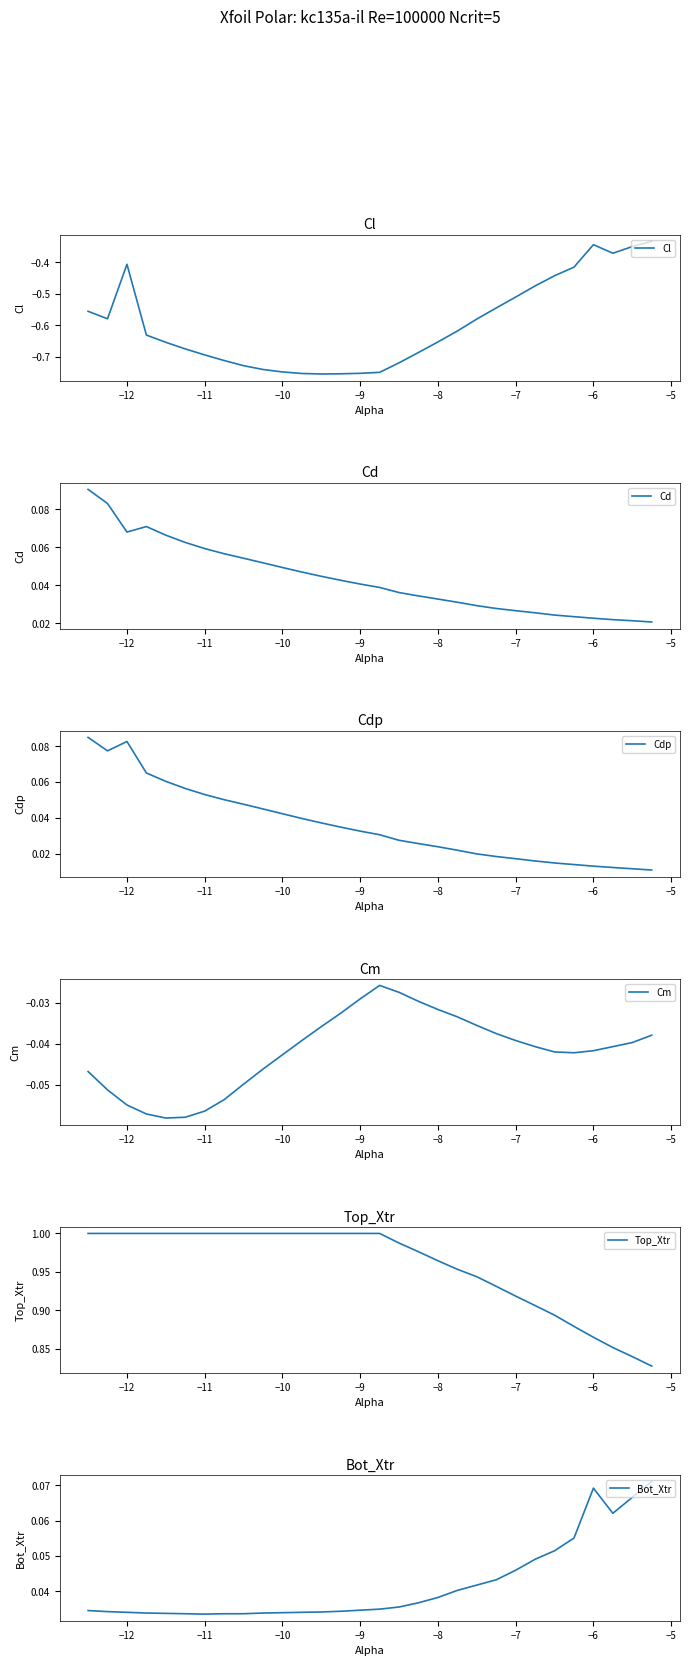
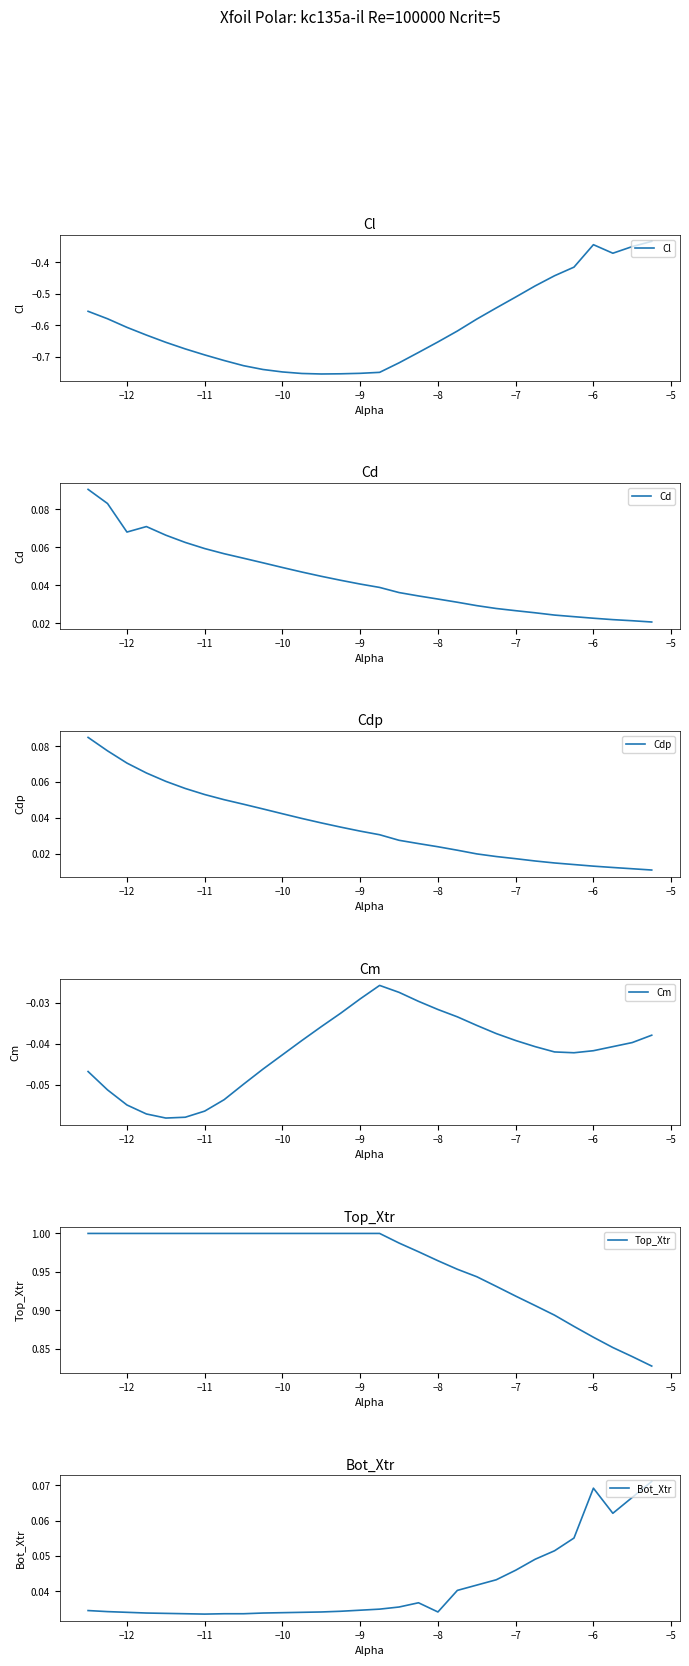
  {
    "Cl": {
-     "−12": -0.41,
+     "−12": -0.61,
      "−11": -0.69,
      "−10": -0.75,
      "−9": -0.75,
      "−8": -0.65,
      "−7": -0.51,
      "−6": -0.34
    },
    "Cd": {
      "−12": 0.068,
      "−11": 0.059,
      "−10": 0.049,
      "−9": 0.041,
      "−8": 0.033,
      "−7": 0.027,
      "−6": 0.023
    },
    "Cdp": {
-     "−12": 0.083,
+     "−12": 0.071,
      "−11": 0.053,
      "−10": 0.042,
      "−9": 0.033,
      "−8": 0.024,
      "−7": 0.017,
      "−6": 0.013
    },
    "Cm": {
      "−12": -0.055,
      "−11": -0.057,
      "−10": -0.043,
      "−9": -0.029,
      "−8": -0.032,
      "−7": -0.039,
      "−6": -0.042
    },
    "Top_Xtr": {
      "−12": 1.00,
      "−11": 1.00,
      "−10": 1.00,
      "−9": 1.00,
      "−8": 0.96,
      "−7": 0.92,
      "−6": 0.87
    },
    "Bot_Xtr": {
      "−12": 0.034,
      "−11": 0.034,
      "−10": 0.034,
      "−9": 0.035,
-     "−8": 0.038,
+     "−8": 0.034,
      "−7": 0.046,
      "−6": 0.069
    }
  }
